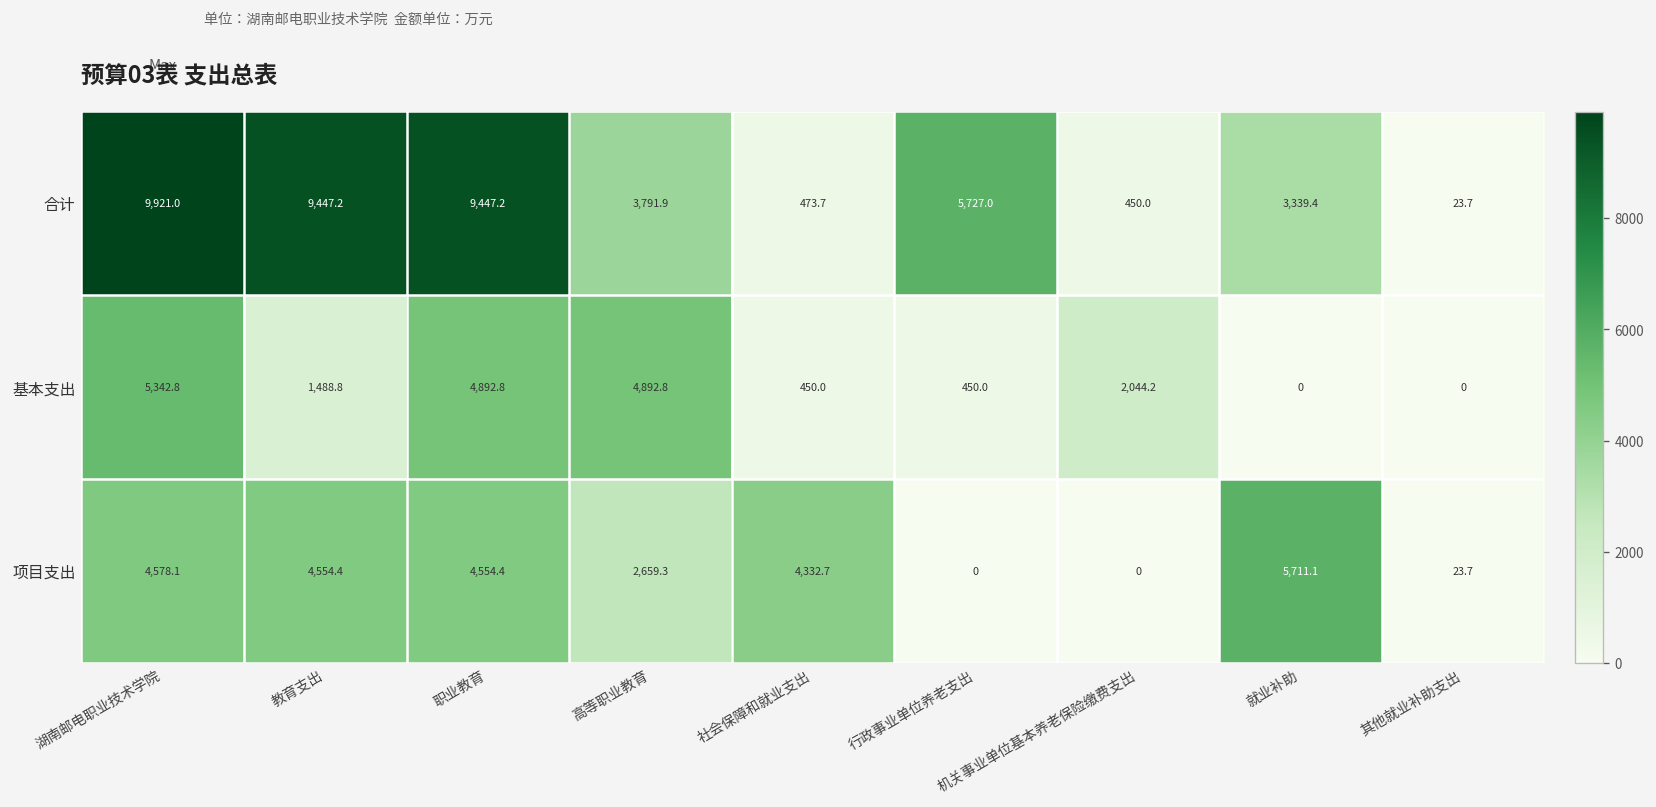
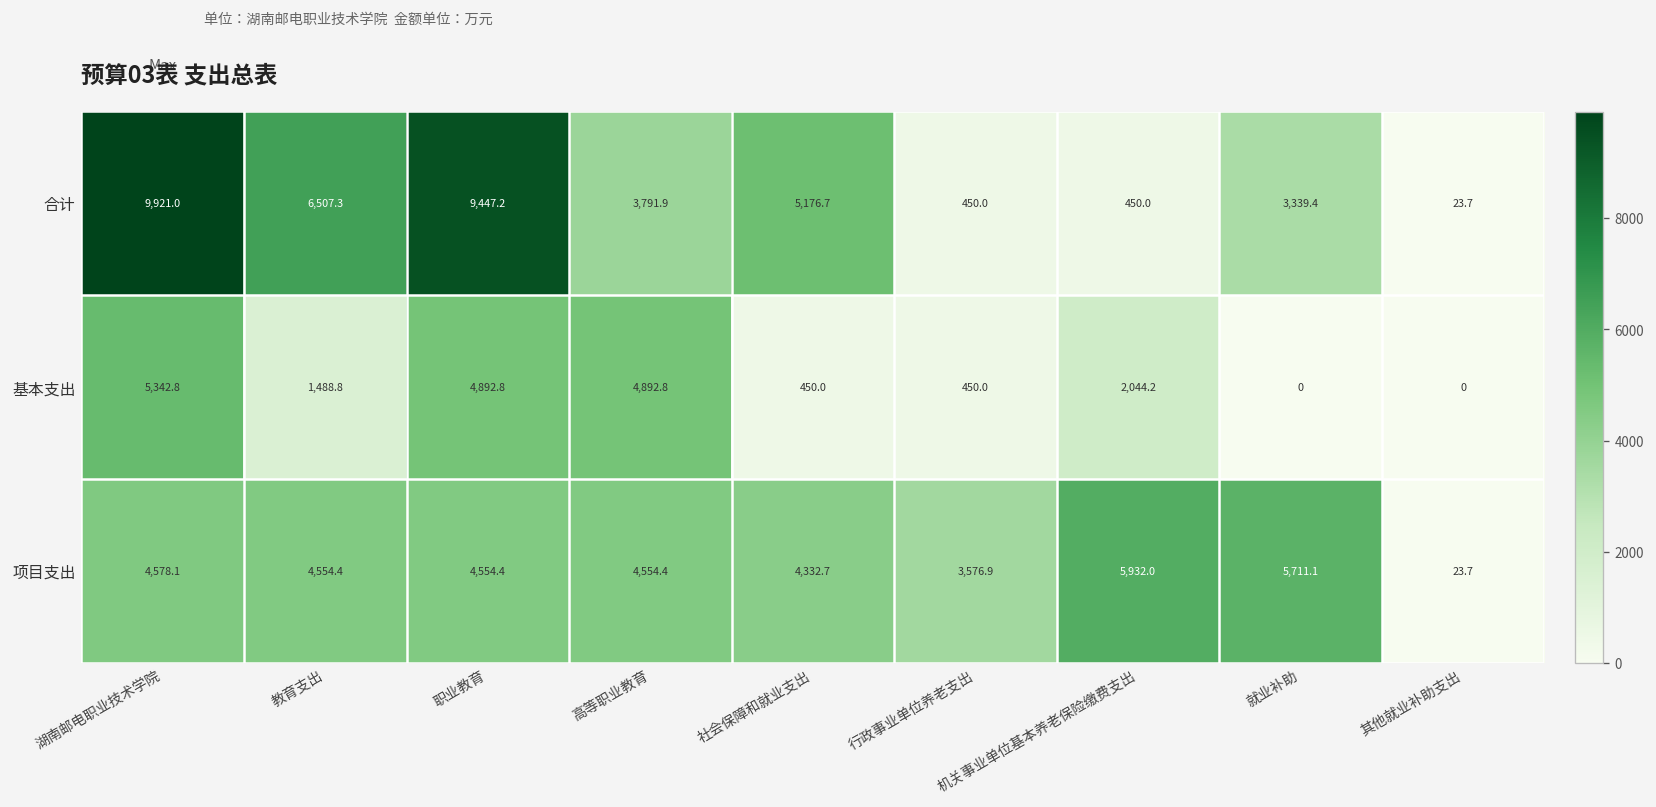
  {
    "合计": {
      "湖南邮电职业技术学院": "9,921.0",
-     "教育支出": "9,447.2",
+     "教育支出": "6,507.3",
      "职业教育": "9,447.2",
      "高等职业教育": "3,791.9",
-     "社会保障和就业支出": "473.7",
-     "行政事业单位养老支出": "5,727.0",
+     "社会保障和就业支出": "5,176.7",
+     "行政事业单位养老支出": "450.0",
      "机关事业单位基本养老保险缴费支出": "450.0",
      "就业补助": "3,339.4",
      "其他就业补助支出": "23.7"
    },
    "基本支出": {
      "湖南邮电职业技术学院": "5,342.8",
      "教育支出": "1,488.8",
      "职业教育": "4,892.8",
      "高等职业教育": "4,892.8",
      "社会保障和就业支出": "450.0",
      "行政事业单位养老支出": "450.0",
      "机关事业单位基本养老保险缴费支出": "2,044.2",
      "就业补助": "0",
      "其他就业补助支出": "0"
    },
    "项目支出": {
      "湖南邮电职业技术学院": "4,578.1",
      "教育支出": "4,554.4",
      "职业教育": "4,554.4",
-     "高等职业教育": "2,659.3",
+     "高等职业教育": "4,554.4",
      "社会保障和就业支出": "4,332.7",
-     "行政事业单位养老支出": "0",
-     "机关事业单位基本养老保险缴费支出": "0",
+     "行政事业单位养老支出": "3,576.9",
+     "机关事业单位基本养老保险缴费支出": "5,932.0",
      "就业补助": "5,711.1",
      "其他就业补助支出": "23.7"
    }
  }
